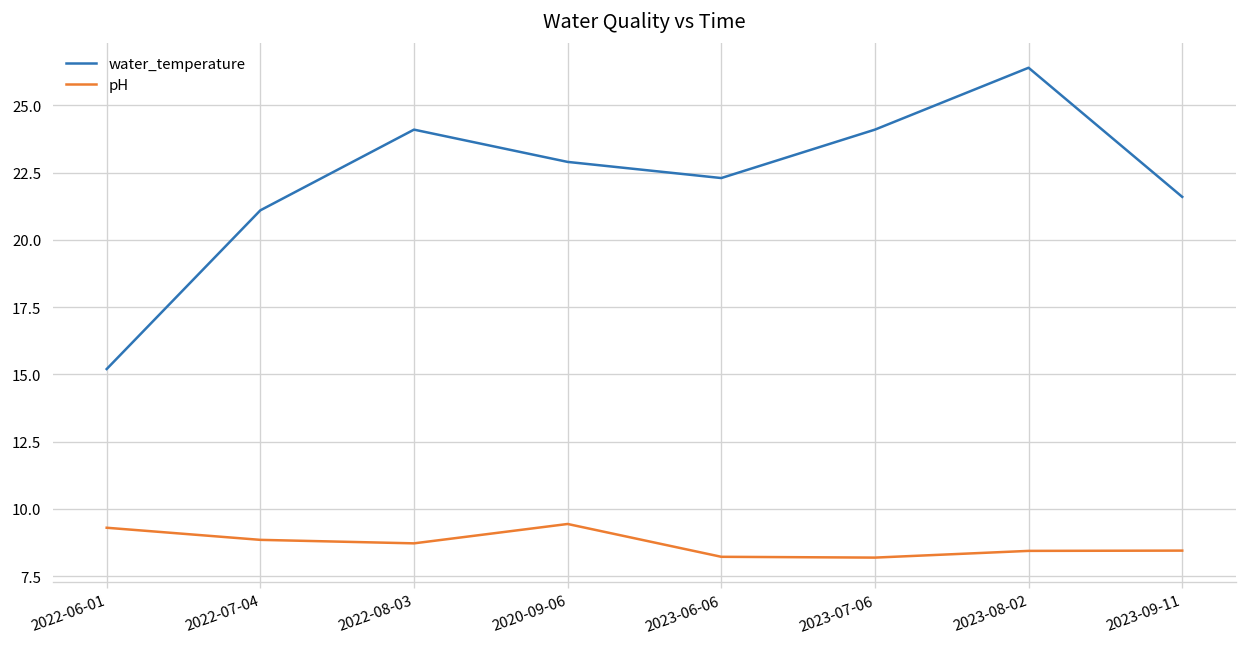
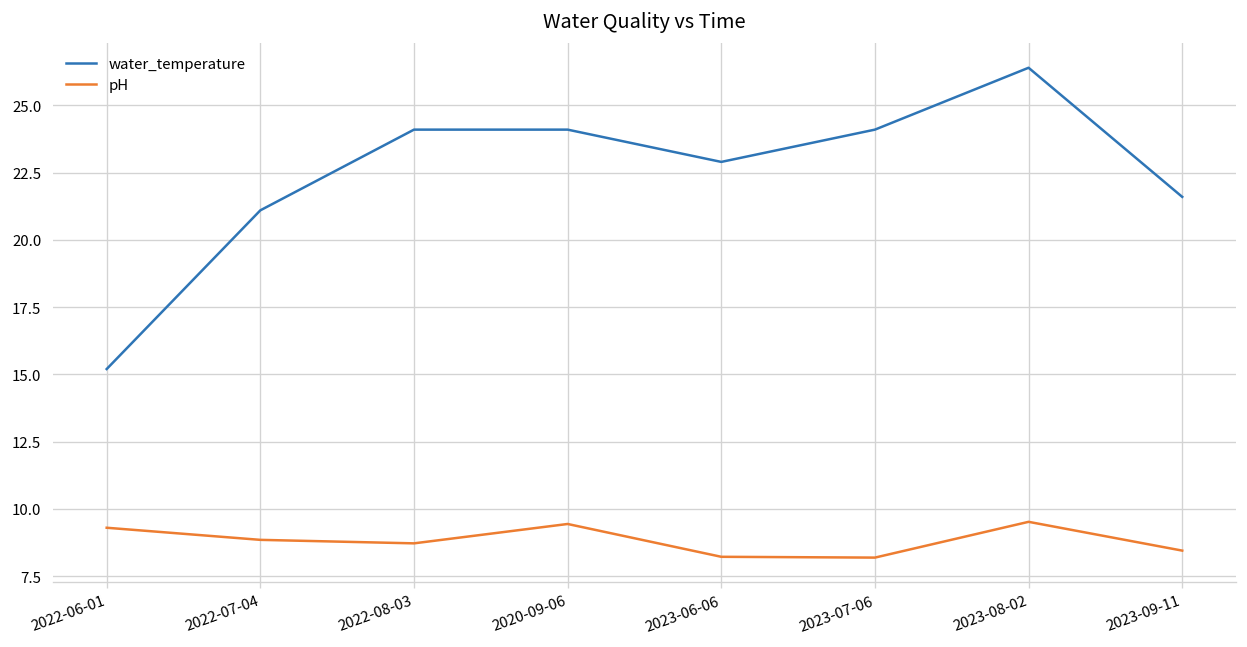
  {
    "water_temperature": {
      "2022-06-01": 15.2,
      "2022-07-04": 21.1,
      "2022-08-03": 24.1,
-     "2020-09-06": 22.9,
-     "2023-06-06": 22.3,
+     "2020-09-06": 24.1,
+     "2023-06-06": 22.9,
      "2023-07-06": 24.1,
      "2023-08-02": 26.4,
      "2023-09-11": 21.6
    },
    "pH": {
      "2022-06-01": 9.3,
      "2022-07-04": 8.9,
      "2022-08-03": 8.7,
      "2020-09-06": 9.4,
      "2023-06-06": 8.2,
      "2023-07-06": 8.2,
-     "2023-08-02": 8.4,
+     "2023-08-02": 9.5,
      "2023-09-11": 8.5
    }
  }
